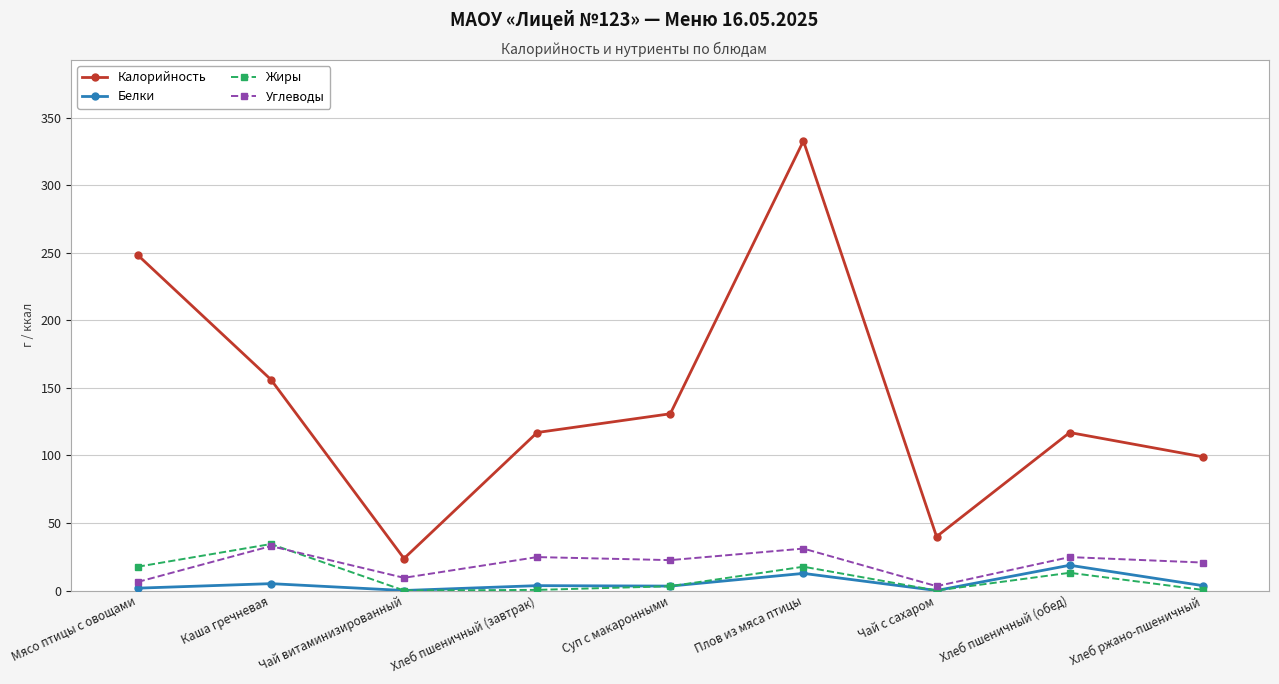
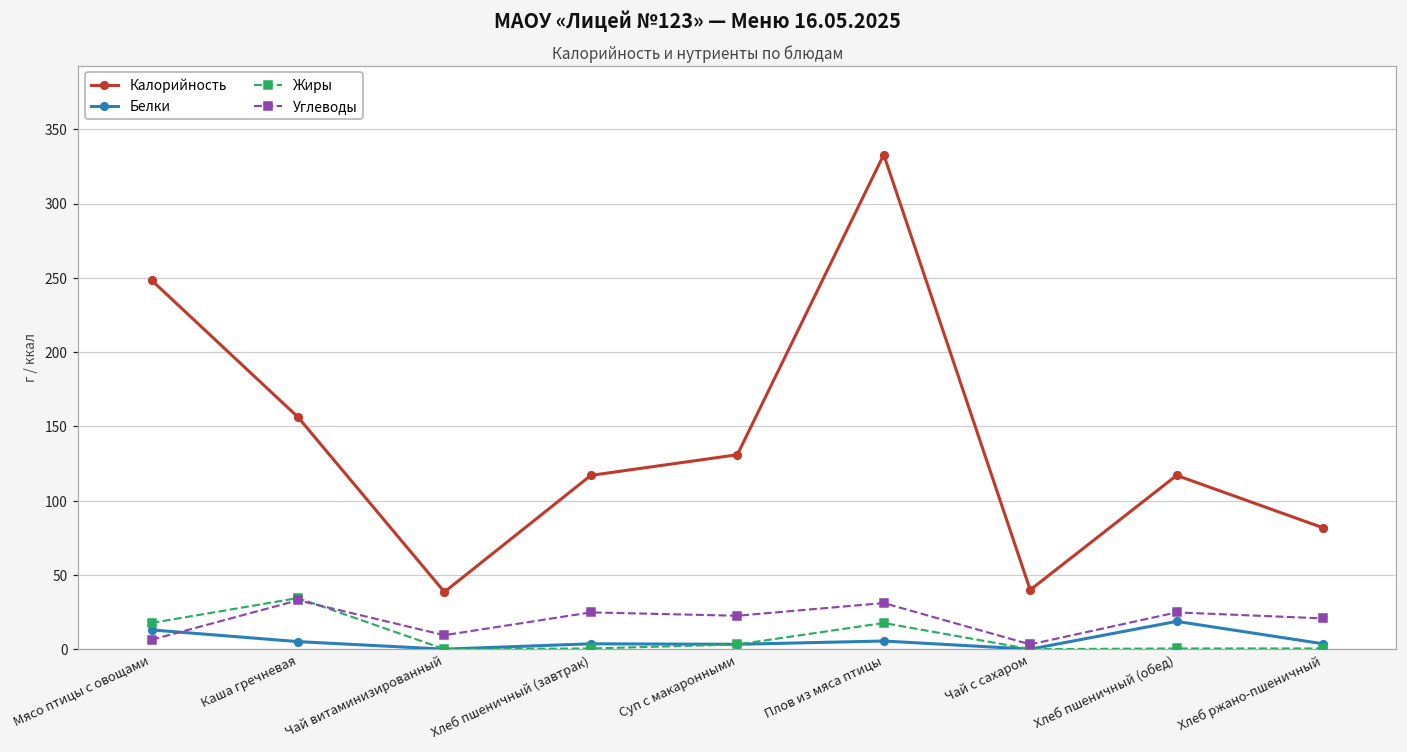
  {
    "Калорийность": {
      "Мясо птицы с овощами": 248,
      "Каша гречневая": 156,
-     "Чай витаминизированный": 24,
+     "Чай витаминизированный": 39,
      "Хлеб пшеничный (завтрак)": 117,
      "Суп с макаронными": 131,
      "Плов из мяса птицы": 333,
      "Чай с сахаром": 40,
      "Хлеб пшеничный (обед)": 117,
-     "Хлеб ржано-пшеничный": 99
+     "Хлеб ржано-пшеничный": 82
    },
    "Белки": {
-     "Мясо птицы с овощами": 2,
+     "Мясо птицы с овощами": 13,
      "Каша гречневая": 5,
      "Хлеб пшеничный (завтрак)": 4,
-     "Плов из мяса птицы": 13,
+     "Плов из мяса птицы": 5,
      "Хлеб пшеничный (обед)": 19,
      "Хлеб ржано-пшеничный": 4
    },
    "Жиры": {
      "Мясо птицы с овощами": 18,
      "Хлеб пшеничный (завтрак)": 0,
      "Плов из мяса птицы": 18,
-     "Хлеб пшеничный (обед)": 13,
+     "Хлеб пшеничный (обед)": 0,
      "Хлеб ржано-пшеничный": 0
    },
    "Углеводы": {
      "Мясо птицы с овощами": 6,
      "Чай витаминизированный": 9,
      "Хлеб пшеничный (завтрак)": 25,
      "Суп с макаронными": 23,
      "Плов из мяса птицы": 31,
      "Чай с сахаром": 3,
      "Хлеб пшеничный (обед)": 25,
      "Хлеб ржано-пшеничный": 21
    }
  }
